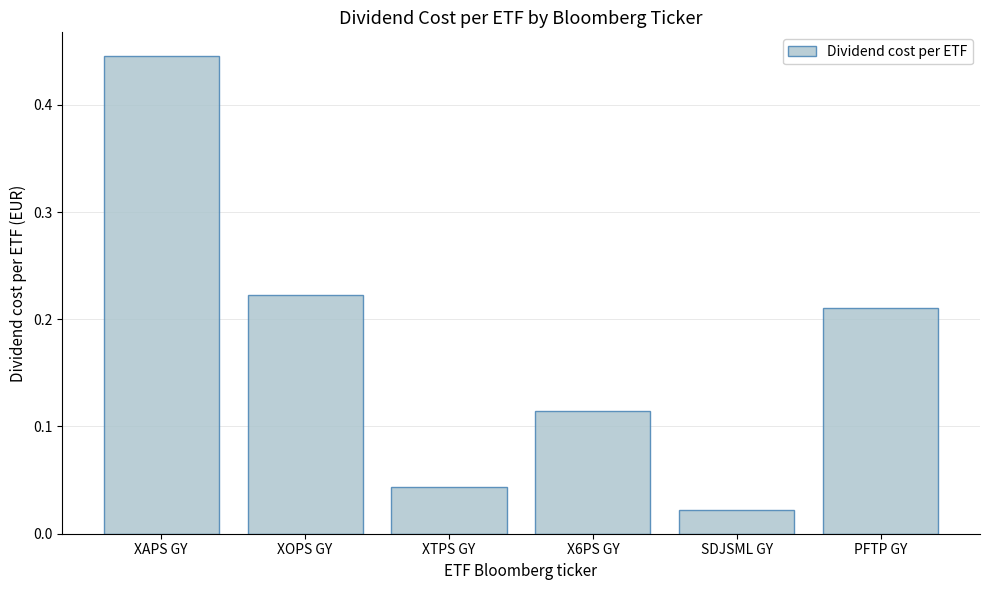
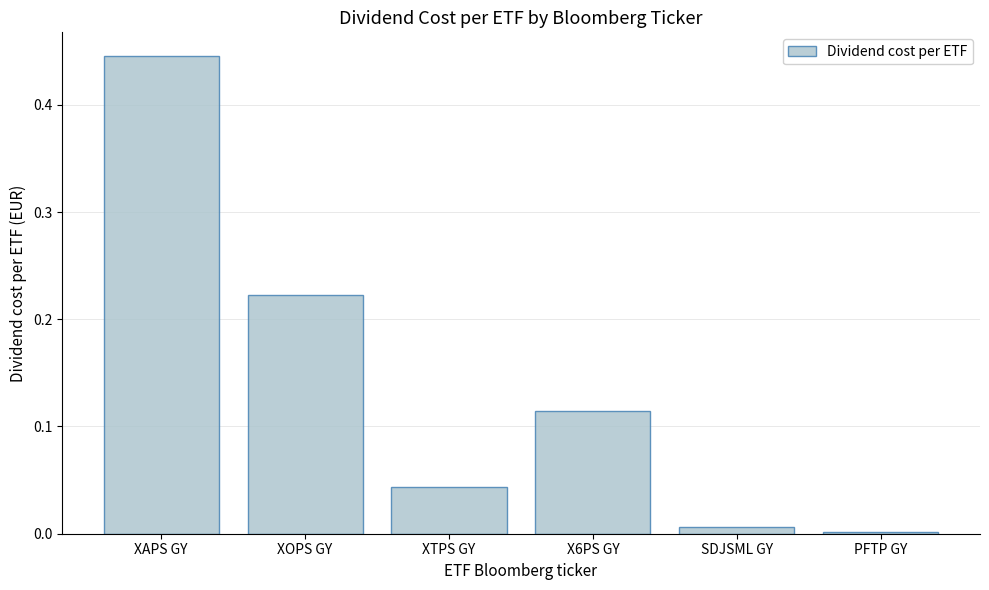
  {
    "XAPS GY": 0.445,
    "XOPS GY": 0.223,
    "XTPS GY": 0.044,
    "X6PS GY": 0.114,
-   "SDJSML GY": 0.022,
-   "PFTP GY": 0.210
+   "SDJSML GY": 0.007,
+   "PFTP GY": 0.001
  }
